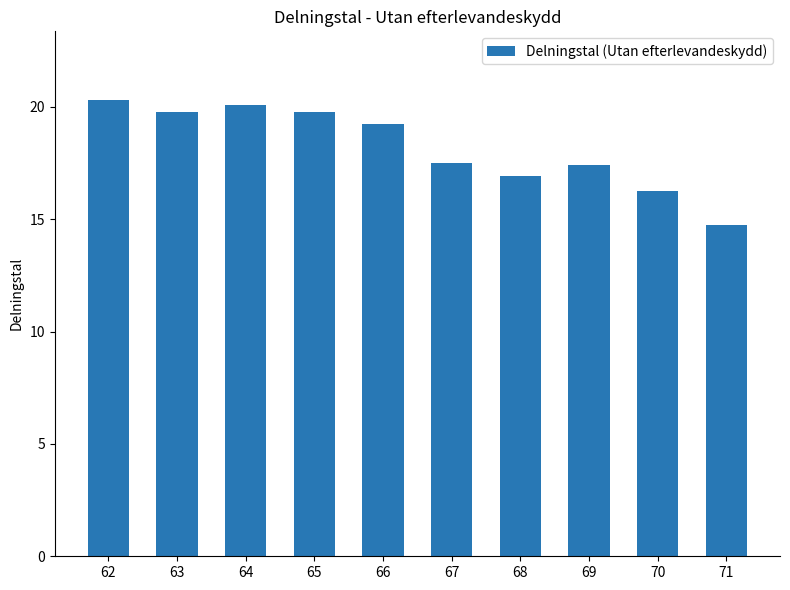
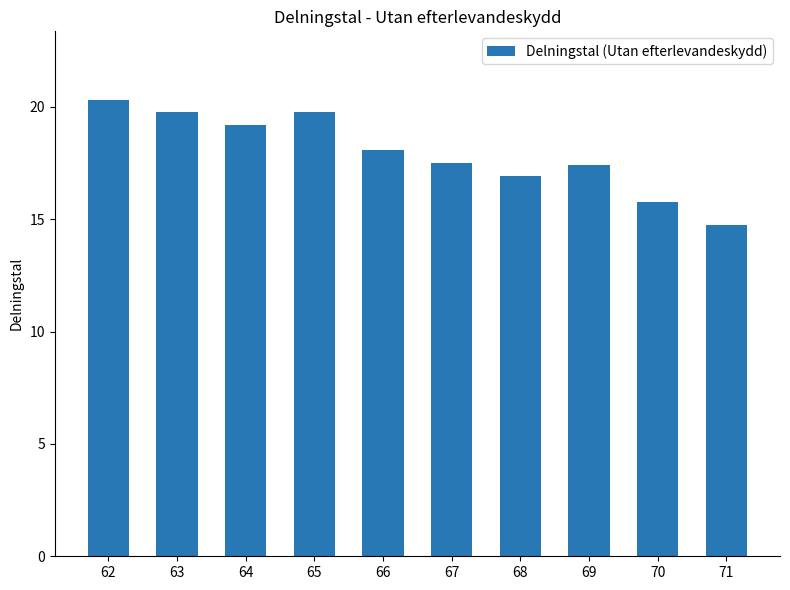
  {
    "62": 20.3,
    "63": 19.8,
-   "64": 20.1,
+   "64": 19.2,
    "65": 19.8,
-   "66": 19.3,
+   "66": 18.1,
    "67": 17.5,
    "68": 16.9,
    "69": 17.4,
-   "70": 16.3,
+   "70": 15.8,
    "71": 14.7
  }
